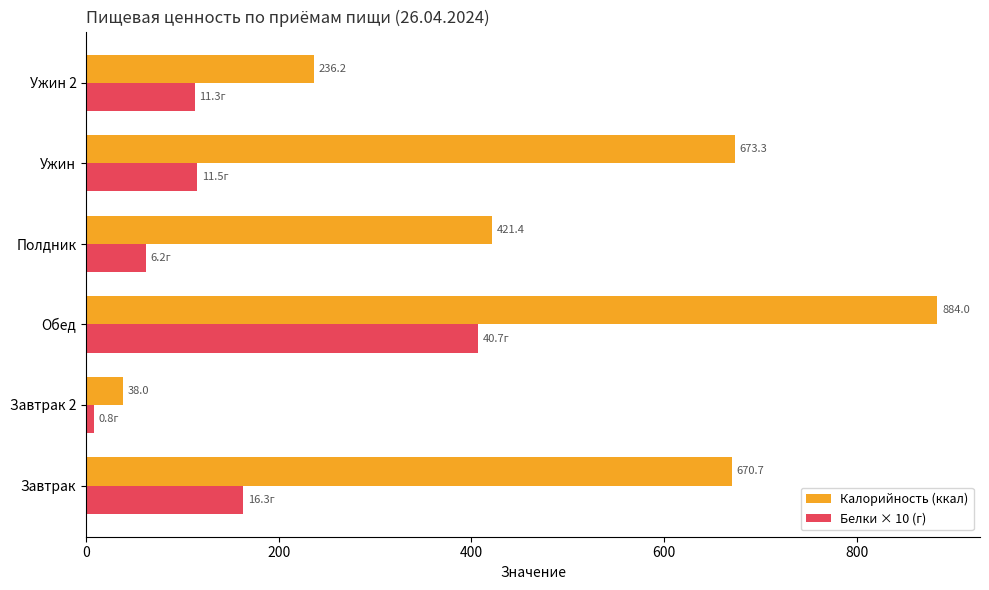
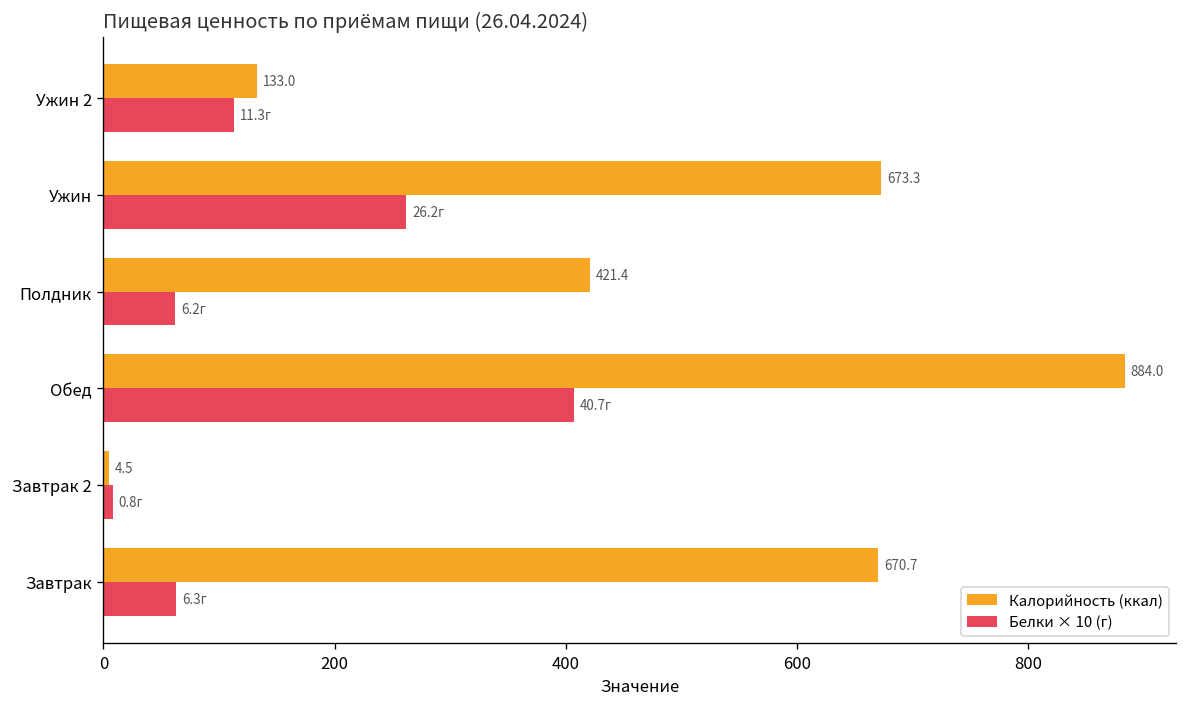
  {
    "Калорийность (ккал)": {
-     "Ужин 2": "236.2",
+     "Ужин 2": "133.0",
      "Ужин": "673.3",
      "Полдник": "421.4",
      "Обед": "884.0",
-     "Завтрак 2": "38.0",
+     "Завтрак 2": "4.5",
      "Завтрак": "670.7"
    },
    "Белки × 10 (г)": {
-     "Ужин": "11.5г",
-     "Завтрак": "16.3г"
+     "Ужин": "26.2г",
+     "Завтрак": "6.3г"
    }
  }
